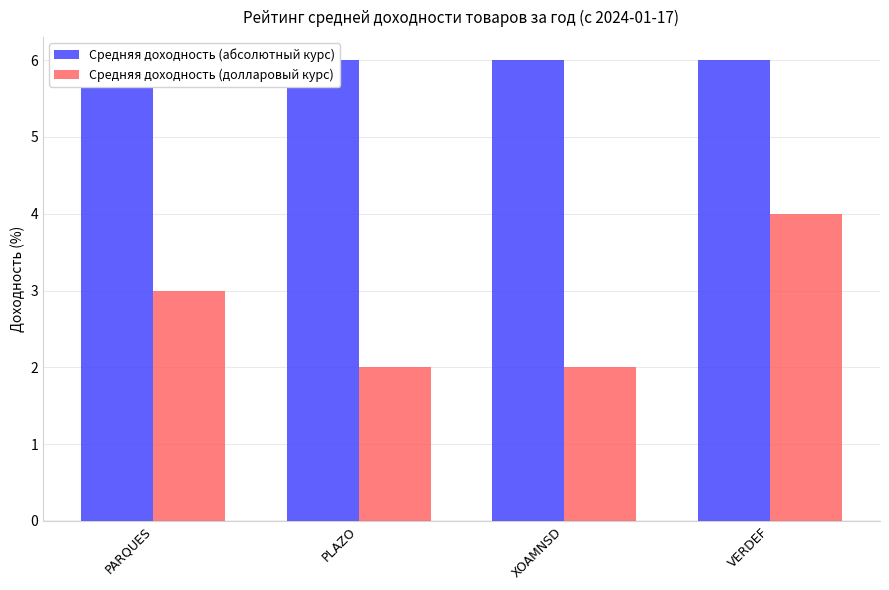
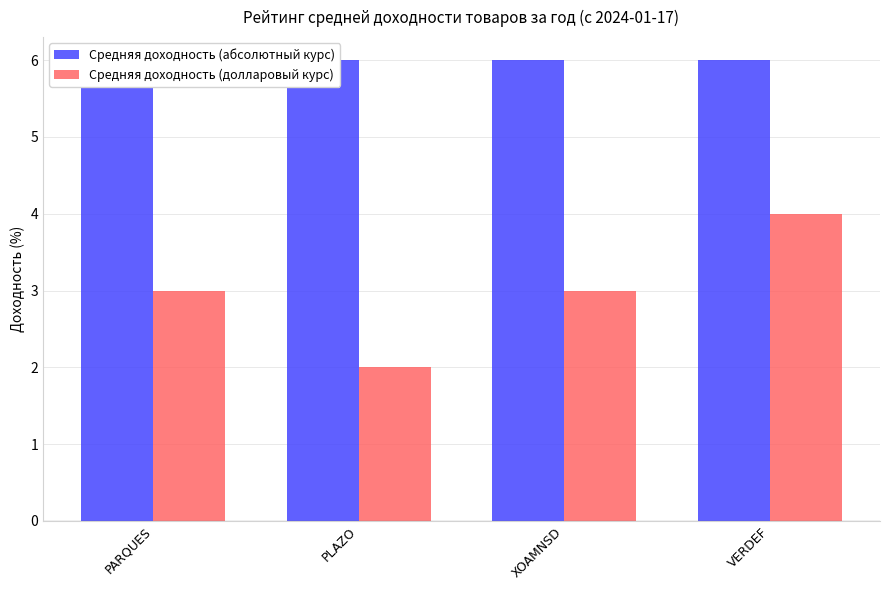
  {
    "Средняя доходность (абсолютный курс)": {
      "XOAMNSD": 6,
      "VERDEF": 6
    },
    "Средняя доходность (долларовый курс)": {
      "PARQUES": 3,
      "PLAZO": 2,
-     "XOAMNSD": 2,
+     "XOAMNSD": 3,
      "VERDEF": 4
    }
  }
